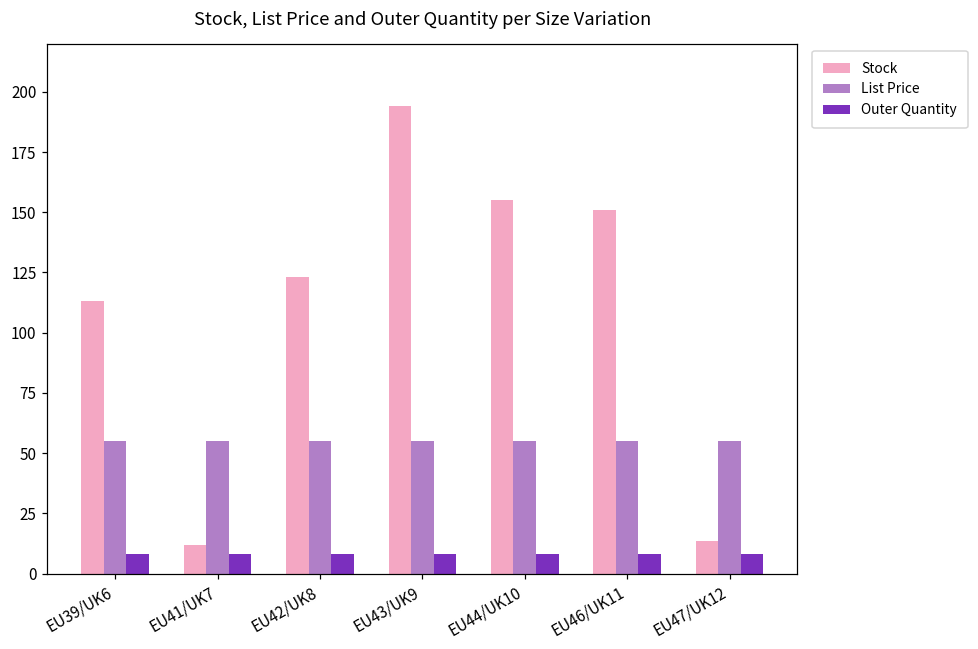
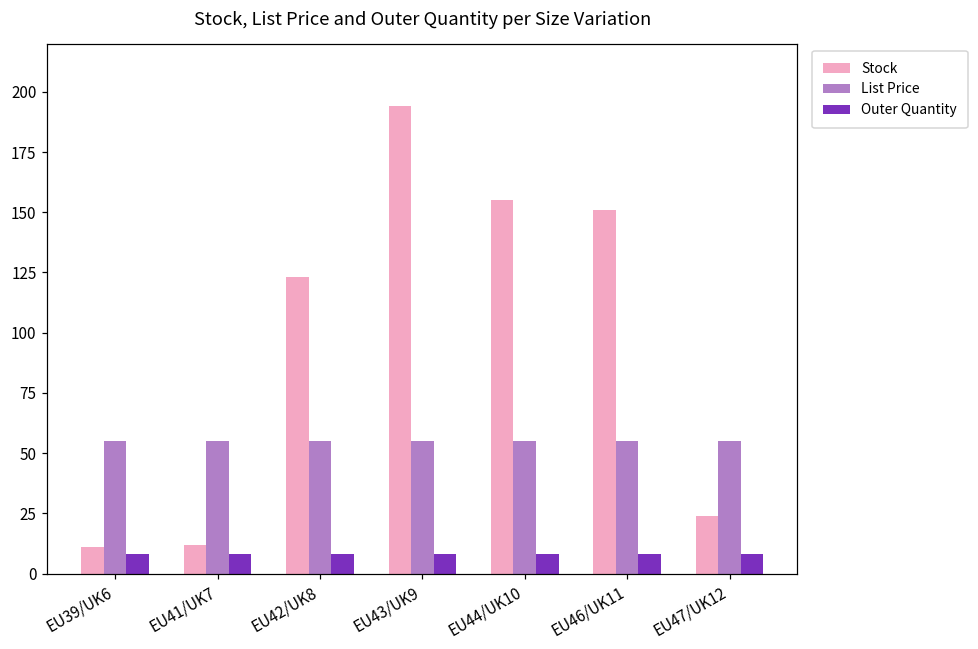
  {
    "Stock": {
-     "EU39/UK6": 113,
+     "EU39/UK6": 11,
      "EU41/UK7": 12,
      "EU42/UK8": 123,
      "EU43/UK9": 194,
      "EU44/UK10": 155,
      "EU46/UK11": 151,
-     "EU47/UK12": 14
+     "EU47/UK12": 24
    },
    "List Price": {
      "EU39/UK6": 55,
      "EU41/UK7": 55,
      "EU42/UK8": 55,
      "EU43/UK9": 55,
      "EU44/UK10": 55,
      "EU46/UK11": 55,
      "EU47/UK12": 55
    },
    "Outer Quantity": {
      "EU39/UK6": 8,
      "EU41/UK7": 8,
      "EU42/UK8": 8,
      "EU43/UK9": 8,
      "EU44/UK10": 8,
      "EU46/UK11": 8,
      "EU47/UK12": 8
    }
  }
